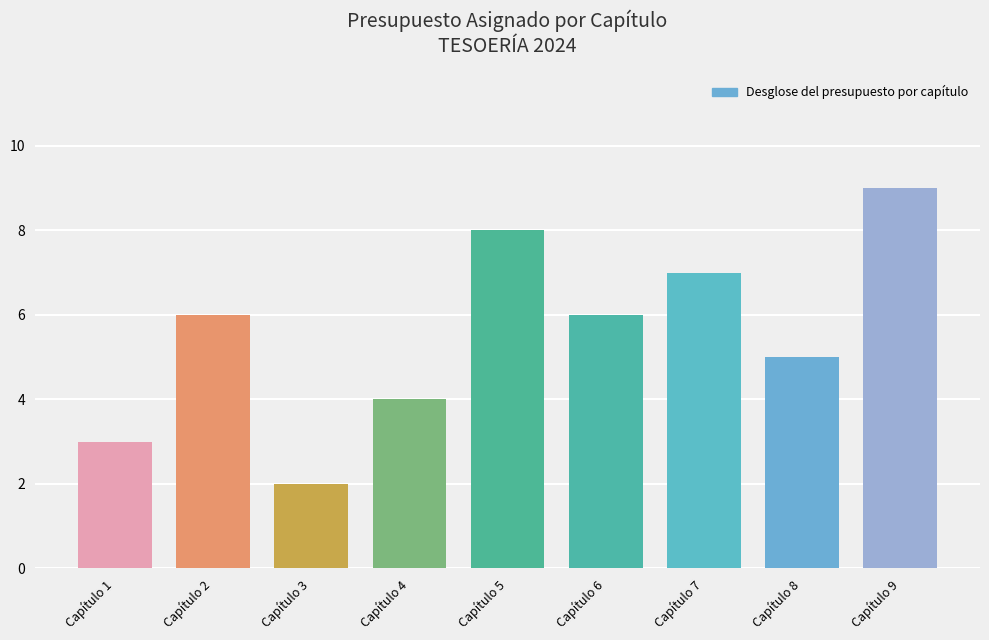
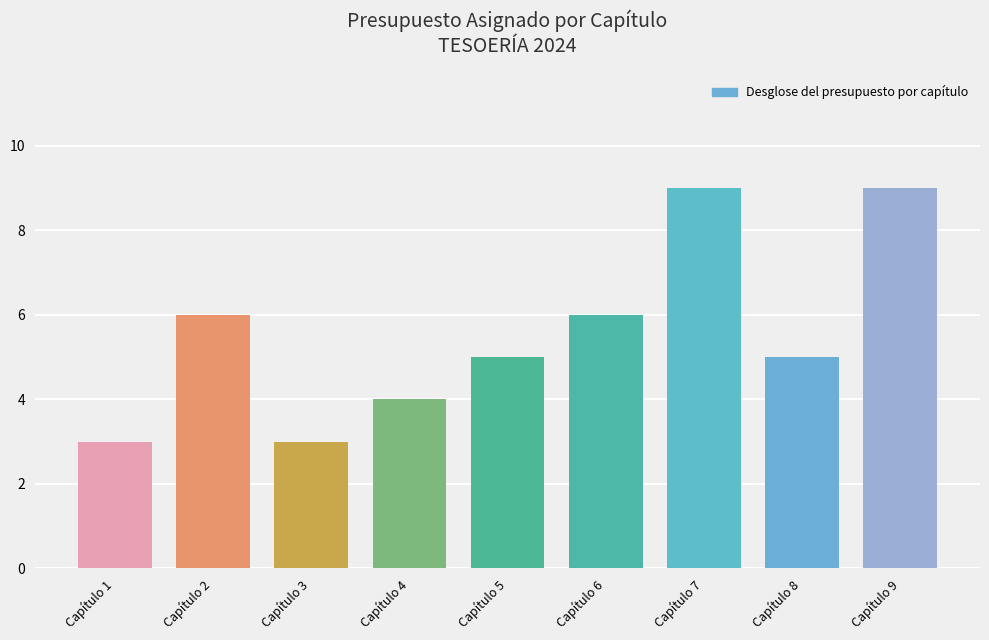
  {
    "Capítulo 1": 3,
    "Capítulo 2": 6,
-   "Capítulo 3": 2,
+   "Capítulo 3": 3,
    "Capítulo 4": 4,
-   "Capítulo 5": 8,
+   "Capítulo 5": 5,
    "Capítulo 6": 6,
-   "Capítulo 7": 7,
+   "Capítulo 7": 9,
    "Capítulo 8": 5,
    "Capítulo 9": 9
  }
